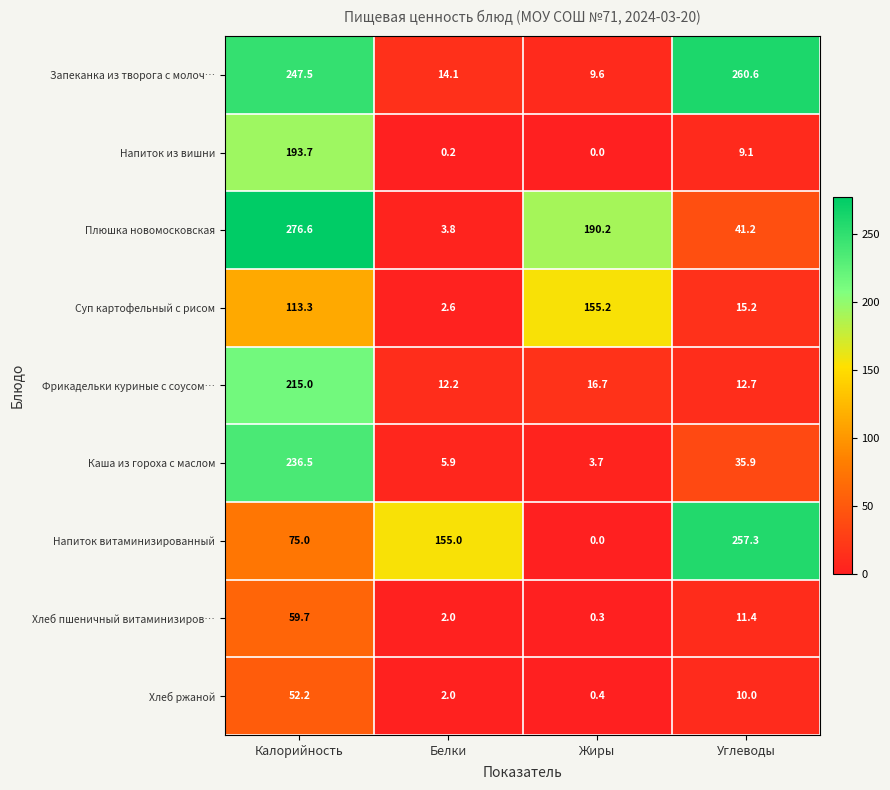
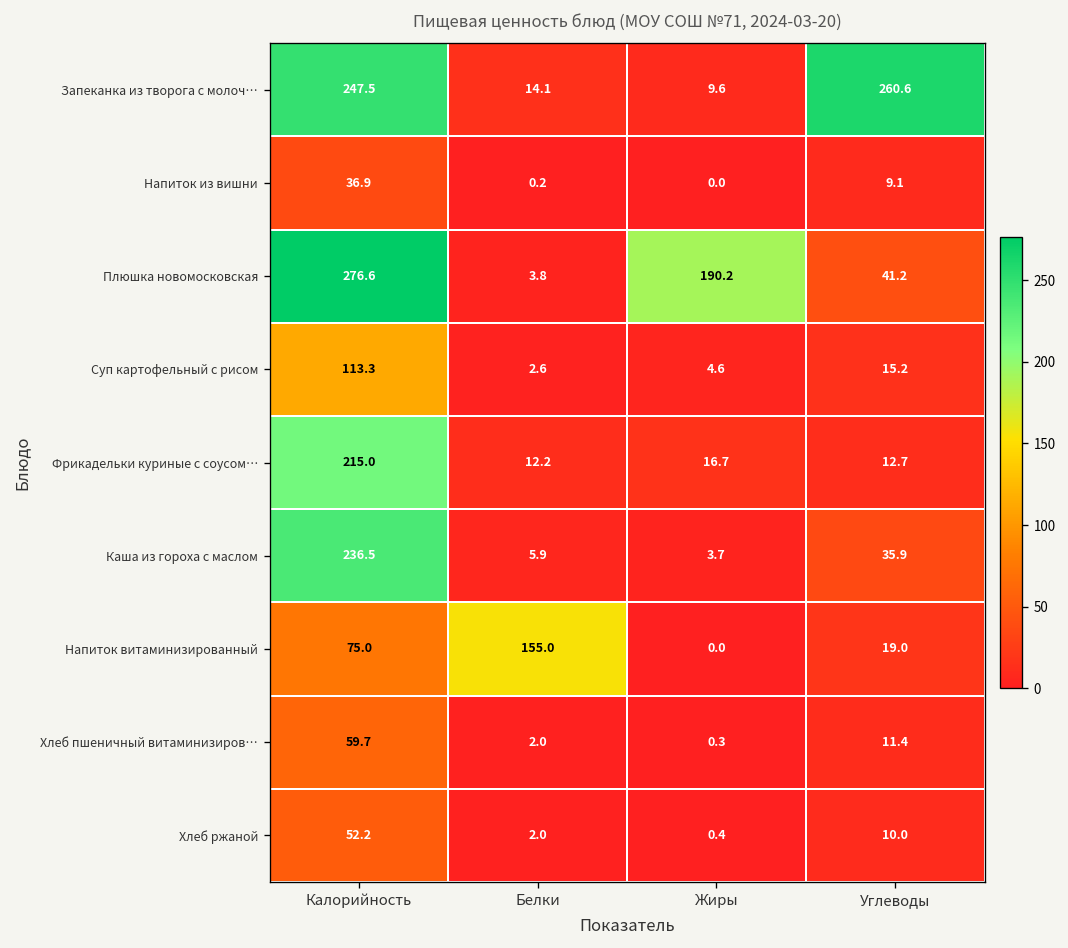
  {
    "Запеканка из творога с молоч…": {
      "Калорийность": 247.5,
      "Белки": 14.1,
      "Жиры": 9.6,
      "Углеводы": 260.6
    },
    "Напиток из вишни": {
-     "Калорийность": 193.7,
+     "Калорийность": 36.9,
      "Белки": 0.2,
      "Жиры": 0.0,
      "Углеводы": 9.1
    },
    "Плюшка новомосковская": {
      "Калорийность": 276.6,
      "Белки": 3.8,
      "Жиры": 190.2,
      "Углеводы": 41.2
    },
    "Суп картофельный с рисом": {
      "Калорийность": 113.3,
      "Белки": 2.6,
-     "Жиры": 155.2,
+     "Жиры": 4.6,
      "Углеводы": 15.2
    },
    "Фрикадельки куриные с соусом…": {
      "Калорийность": 215.0,
      "Белки": 12.2,
      "Жиры": 16.7,
      "Углеводы": 12.7
    },
    "Каша из гороха с маслом": {
      "Калорийность": 236.5,
      "Белки": 5.9,
      "Жиры": 3.7,
      "Углеводы": 35.9
    },
    "Напиток витаминизированный": {
      "Калорийность": 75.0,
      "Белки": 155.0,
      "Жиры": 0.0,
-     "Углеводы": 257.3
+     "Углеводы": 19.0
    },
    "Хлеб пшеничный витаминизиров…": {
      "Калорийность": 59.7,
      "Белки": 2.0,
      "Жиры": 0.3,
      "Углеводы": 11.4
    },
    "Хлеб ржаной": {
      "Калорийность": 52.2,
      "Белки": 2.0,
      "Жиры": 0.4,
      "Углеводы": 10.0
    }
  }
